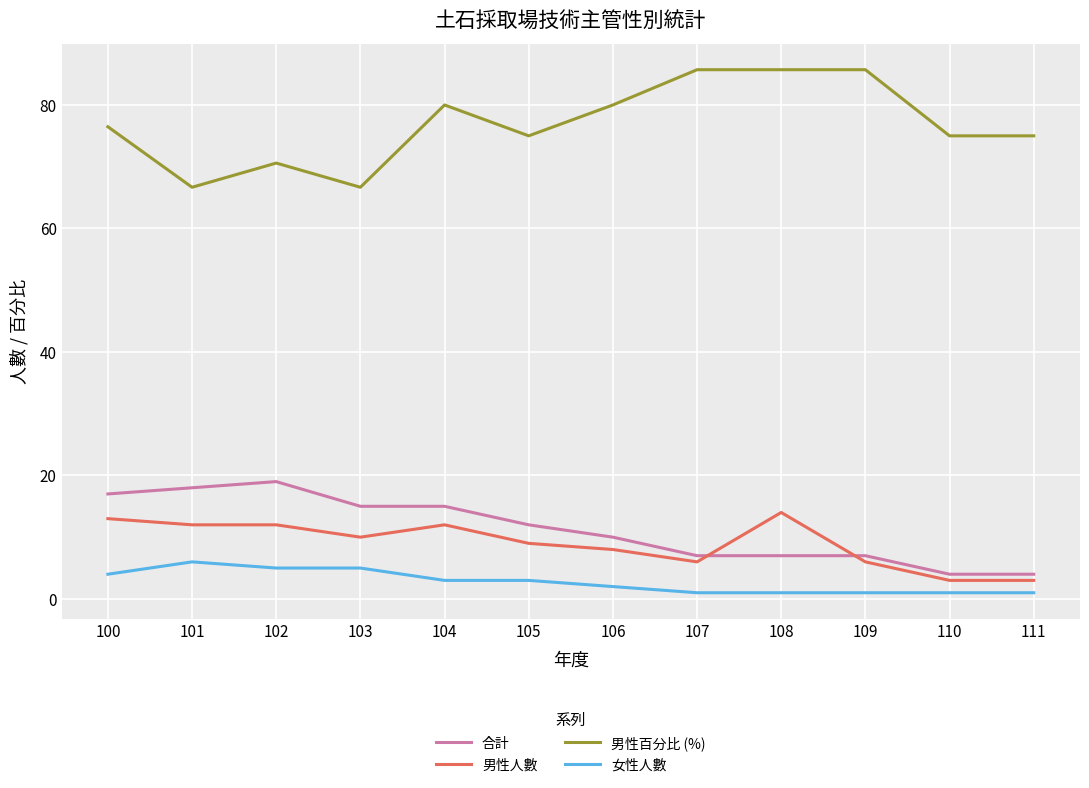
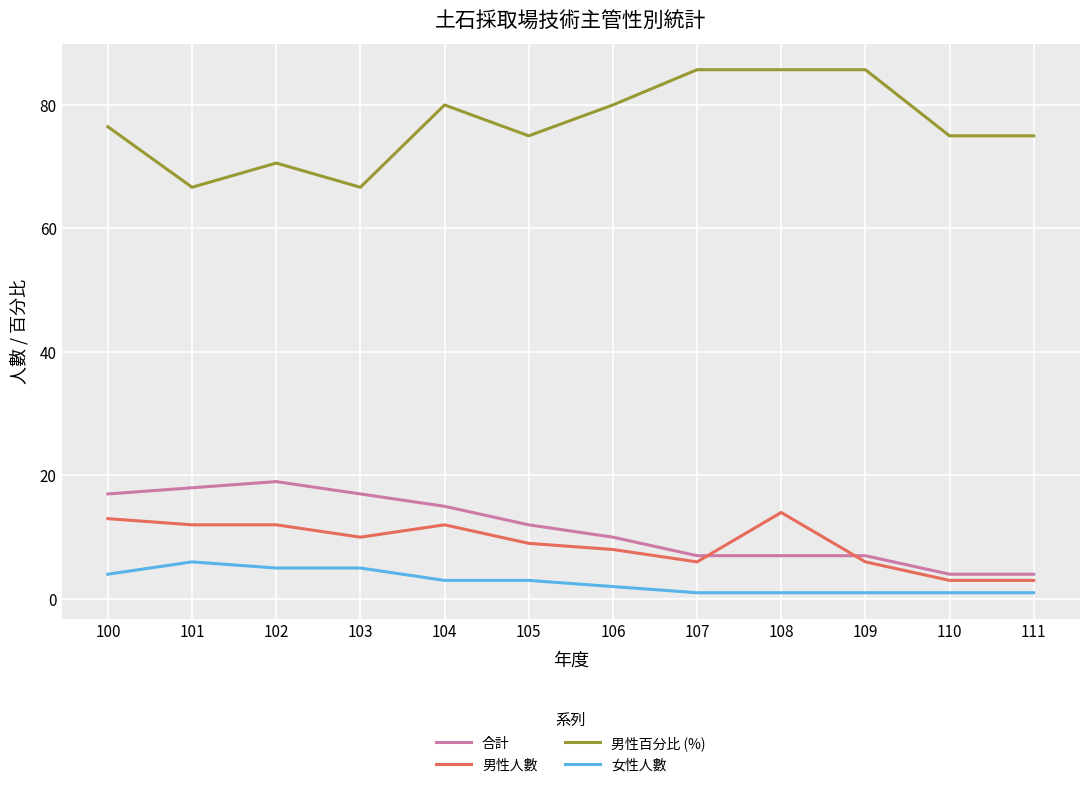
  {
    "合計": {
      "100": 17,
      "101": 18,
      "102": 19,
-     "103": 15,
+     "103": 17,
      "104": 15,
      "105": 12,
      "106": 10,
      "107": 7,
      "108": 7,
      "109": 7,
      "110": 4,
      "111": 4
    },
    "男性人數": {
      "100": 13,
      "101": 12,
      "102": 12,
      "103": 10,
      "104": 12,
      "105": 9,
      "106": 8,
      "107": 6,
      "108": 14,
      "109": 6,
      "110": 3,
      "111": 3
    },
    "男性百分比 (%)": {
      "100": 76,
      "101": 67,
      "102": 71,
      "103": 67,
      "104": 80,
      "105": 75,
      "106": 80,
      "107": 86,
      "108": 86,
      "109": 86,
      "110": 75,
      "111": 75
    },
    "女性人數": {
      "100": 4,
      "101": 6,
      "102": 5,
      "103": 5,
      "104": 3,
      "105": 3,
      "106": 2,
      "107": 1,
      "108": 1,
      "109": 1,
      "110": 1,
      "111": 1
    }
  }
